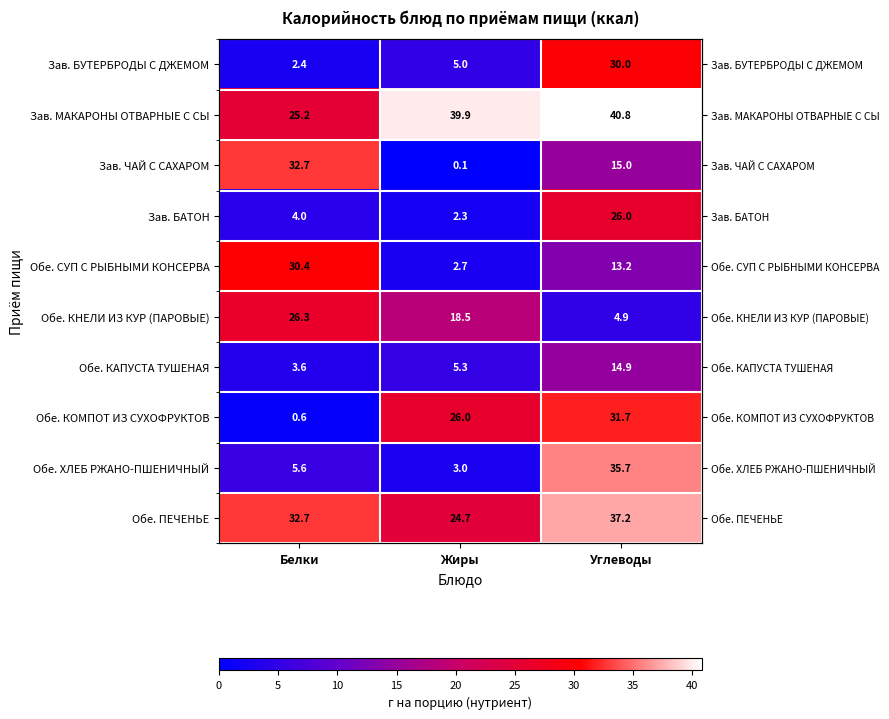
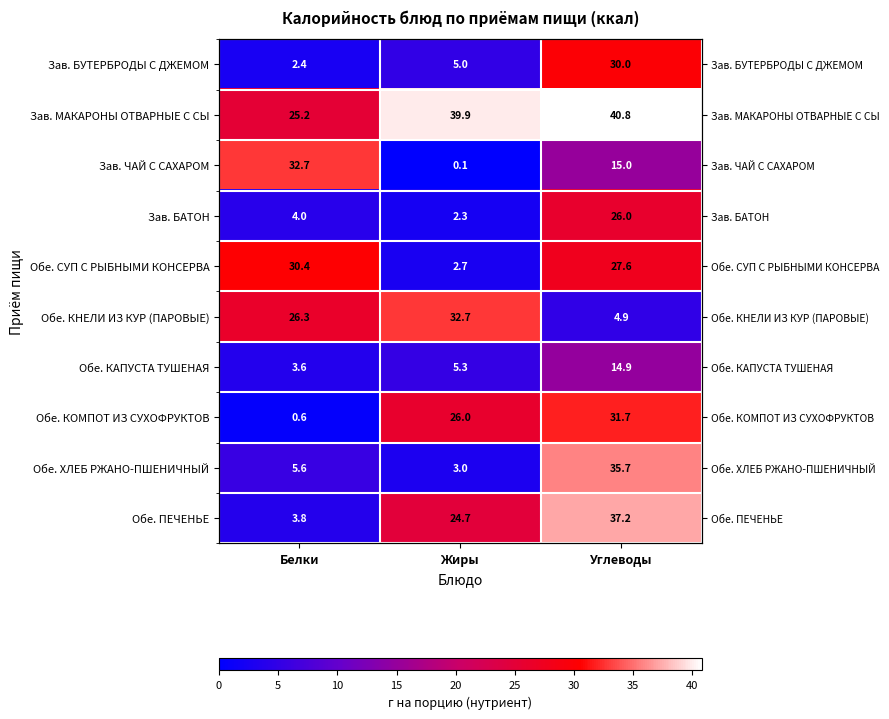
  {
    "Зав. БУТЕРБРОДЫ С ДЖЕМОМ": {
      "Белки": 2.4,
      "Жиры": 5.0,
      "Углеводы": 30.0
    },
    "Зав. МАКАРОНЫ ОТВАРНЫЕ С СЫ": {
      "Белки": 25.2,
      "Жиры": 39.9,
      "Углеводы": 40.8
    },
    "Зав. ЧАЙ С САХАРОМ": {
      "Белки": 32.7,
      "Жиры": 0.1,
      "Углеводы": 15.0
    },
    "Зав. БАТОН": {
      "Белки": 4.0,
      "Жиры": 2.3,
      "Углеводы": 26.0
    },
    "Обе. СУП С РЫБНЫМИ КОНСЕРВА": {
      "Белки": 30.4,
      "Жиры": 2.7,
-     "Углеводы": 13.2
+     "Углеводы": 27.6
    },
    "Обе. КНЕЛИ ИЗ КУР (ПАРОВЫЕ)": {
      "Белки": 26.3,
-     "Жиры": 18.5,
+     "Жиры": 32.7,
      "Углеводы": 4.9
    },
    "Обе. КАПУСТА ТУШЕНАЯ": {
      "Белки": 3.6,
      "Жиры": 5.3,
      "Углеводы": 14.9
    },
    "Обе. КОМПОТ ИЗ СУХОФРУКТОВ": {
      "Белки": 0.6,
      "Жиры": 26.0,
      "Углеводы": 31.7
    },
    "Обе. ХЛЕБ РЖАНО-ПШЕНИЧНЫЙ": {
      "Белки": 5.6,
      "Жиры": 3.0,
      "Углеводы": 35.7
    },
    "Обе. ПЕЧЕНЬЕ": {
-     "Белки": 32.7,
+     "Белки": 3.8,
      "Жиры": 24.7,
      "Углеводы": 37.2
    }
  }
